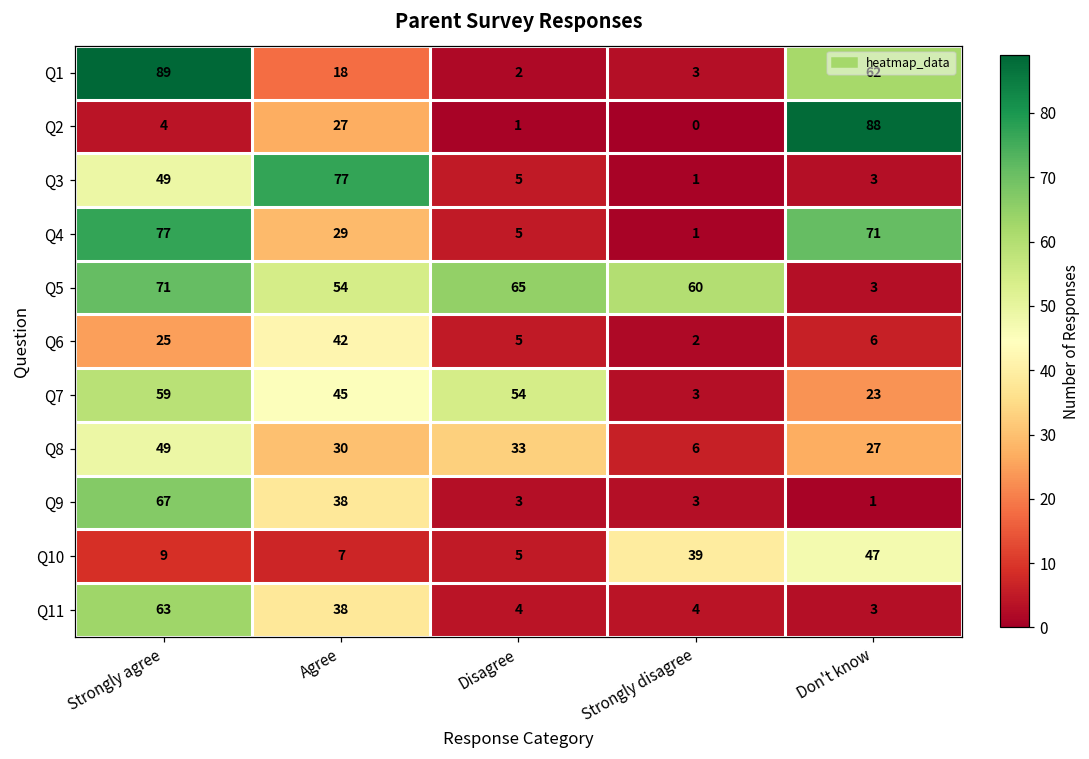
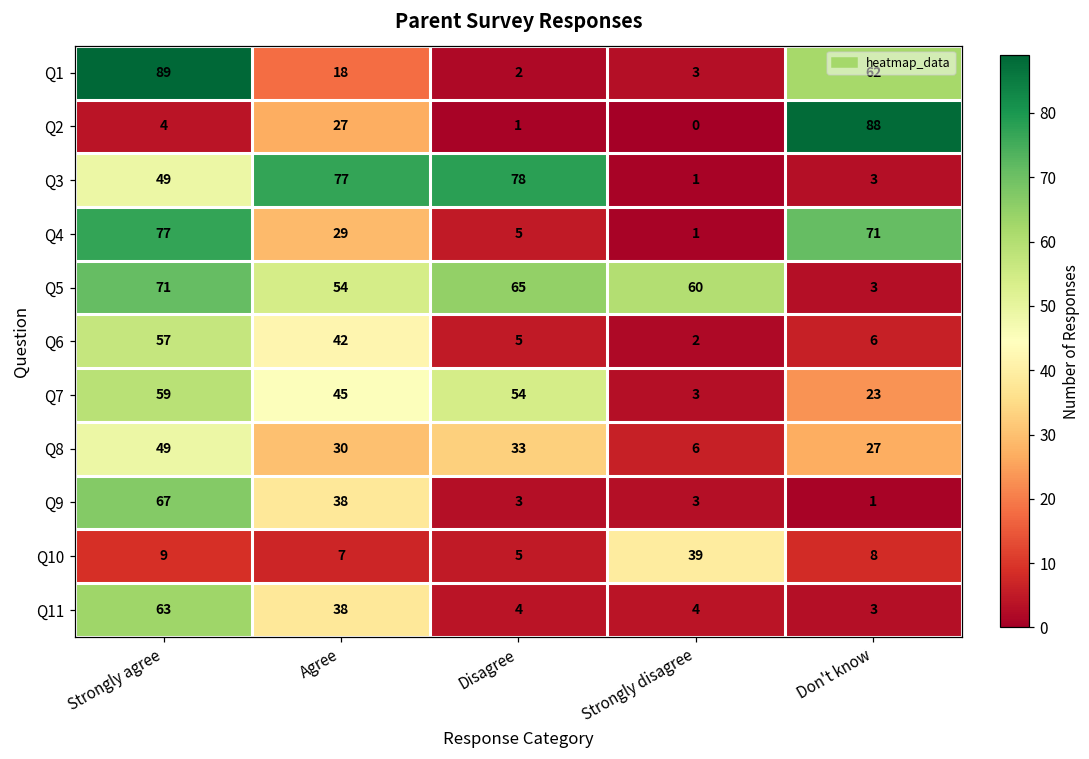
  {
    "Q1": {
      "Strongly agree": 89,
      "Agree": 18,
      "Disagree": 2,
      "Strongly disagree": 3
    },
    "Q2": {
      "Strongly agree": 4,
      "Agree": 27,
      "Disagree": 1,
      "Strongly disagree": 0,
      "Don't know": 88
    },
    "Q3": {
      "Strongly agree": 49,
      "Agree": 77,
-     "Disagree": 5,
+     "Disagree": 78,
      "Strongly disagree": 1,
      "Don't know": 3
    },
    "Q4": {
      "Strongly agree": 77,
      "Agree": 29,
      "Disagree": 5,
      "Strongly disagree": 1,
      "Don't know": 71
    },
    "Q5": {
      "Strongly agree": 71,
      "Agree": 54,
      "Disagree": 65,
      "Strongly disagree": 60,
      "Don't know": 3
    },
    "Q6": {
-     "Strongly agree": 25,
+     "Strongly agree": 57,
      "Agree": 42,
      "Disagree": 5,
      "Strongly disagree": 2,
      "Don't know": 6
    },
    "Q7": {
      "Strongly agree": 59,
      "Agree": 45,
      "Disagree": 54,
      "Strongly disagree": 3,
      "Don't know": 23
    },
    "Q8": {
      "Strongly agree": 49,
      "Agree": 30,
      "Disagree": 33,
      "Strongly disagree": 6,
      "Don't know": 27
    },
    "Q9": {
      "Strongly agree": 67,
      "Agree": 38,
      "Disagree": 3,
      "Strongly disagree": 3,
      "Don't know": 1
    },
    "Q10": {
      "Strongly agree": 9,
      "Agree": 7,
      "Disagree": 5,
      "Strongly disagree": 39,
-     "Don't know": 47
+     "Don't know": 8
    },
    "Q11": {
      "Strongly agree": 63,
      "Agree": 38,
      "Disagree": 4,
      "Strongly disagree": 4,
      "Don't know": 3
    }
  }
